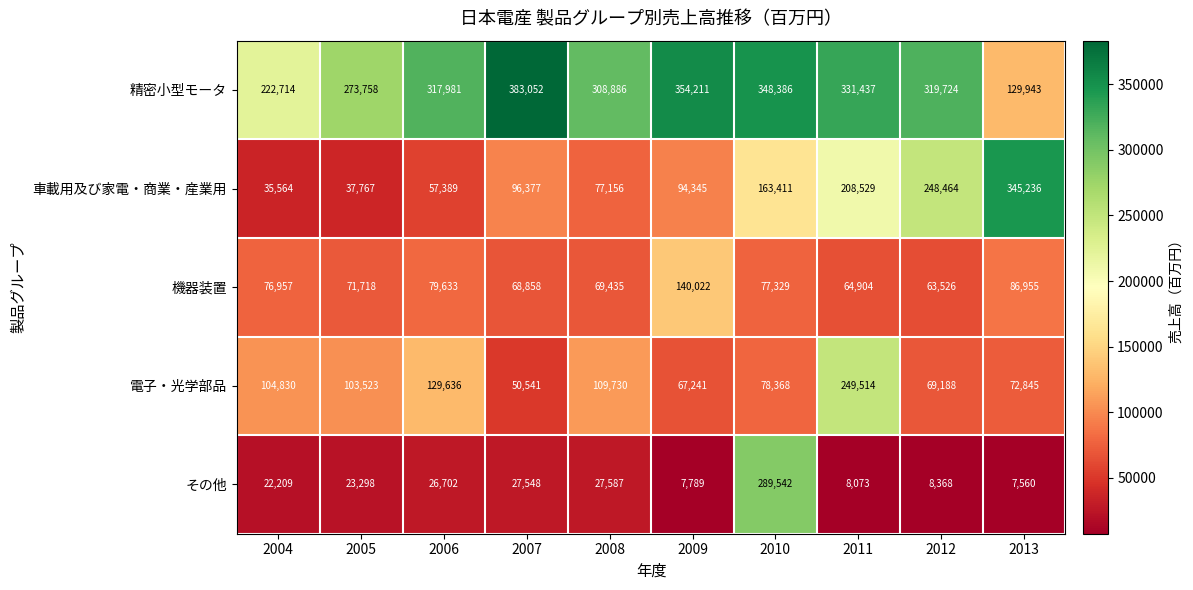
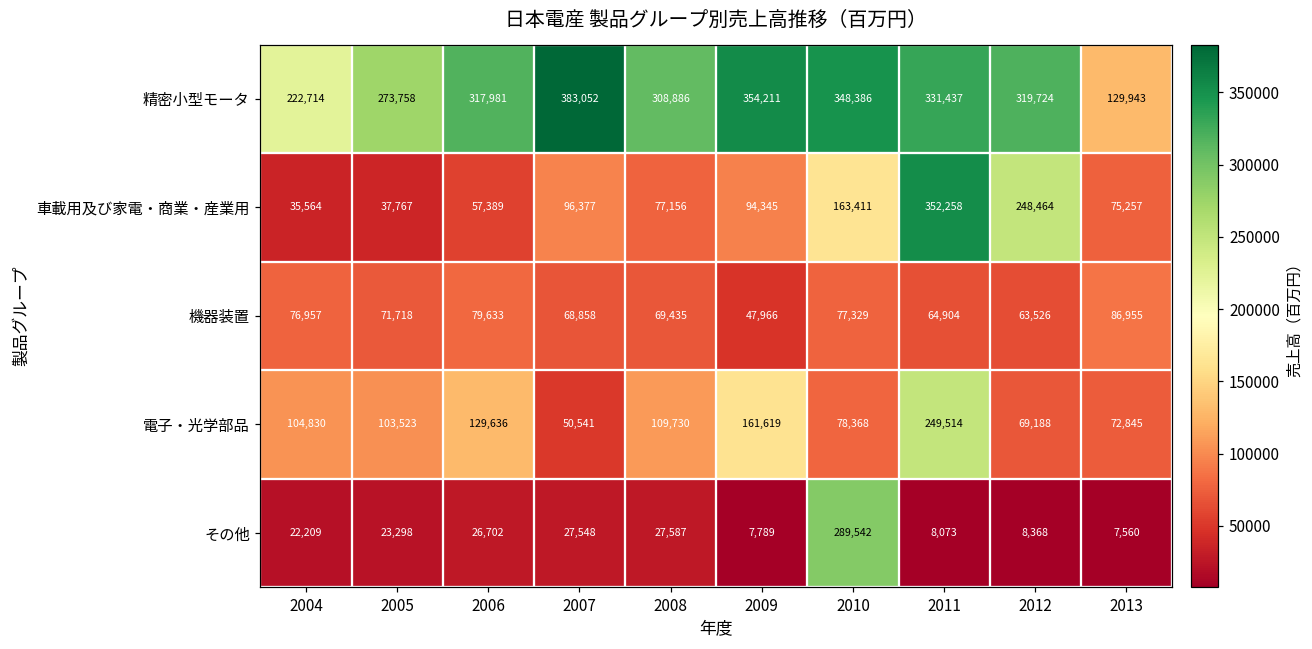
  {
    "精密小型モータ": {
      "2004": "222,714",
      "2005": "273,758",
      "2006": "317,981",
      "2007": "383,052",
      "2008": "308,886",
      "2009": "354,211",
      "2010": "348,386",
      "2011": "331,437",
      "2012": "319,724",
      "2013": "129,943"
    },
    "車載用及び家電・商業・産業用": {
      "2004": "35,564",
      "2005": "37,767",
      "2006": "57,389",
      "2007": "96,377",
      "2008": "77,156",
      "2009": "94,345",
      "2010": "163,411",
-     "2011": "208,529",
+     "2011": "352,258",
      "2012": "248,464",
-     "2013": "345,236"
+     "2013": "75,257"
    },
    "機器装置": {
      "2004": "76,957",
      "2005": "71,718",
      "2006": "79,633",
      "2007": "68,858",
      "2008": "69,435",
-     "2009": "140,022",
+     "2009": "47,966",
      "2010": "77,329",
      "2011": "64,904",
      "2012": "63,526",
      "2013": "86,955"
    },
    "電子・光学部品": {
      "2004": "104,830",
      "2005": "103,523",
      "2006": "129,636",
      "2007": "50,541",
      "2008": "109,730",
-     "2009": "67,241",
+     "2009": "161,619",
      "2010": "78,368",
      "2011": "249,514",
      "2012": "69,188",
      "2013": "72,845"
    },
    "その他": {
      "2004": "22,209",
      "2005": "23,298",
      "2006": "26,702",
      "2007": "27,548",
      "2008": "27,587",
      "2009": "7,789",
      "2010": "289,542",
      "2011": "8,073",
      "2012": "8,368",
      "2013": "7,560"
    }
  }
